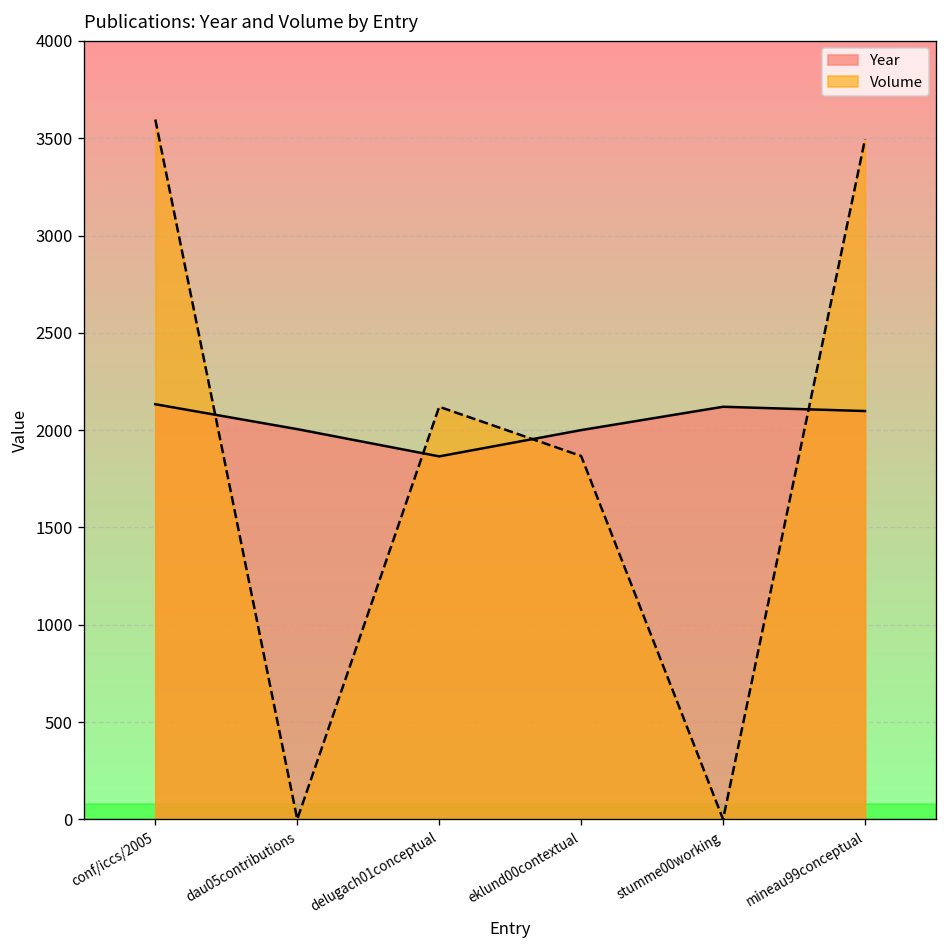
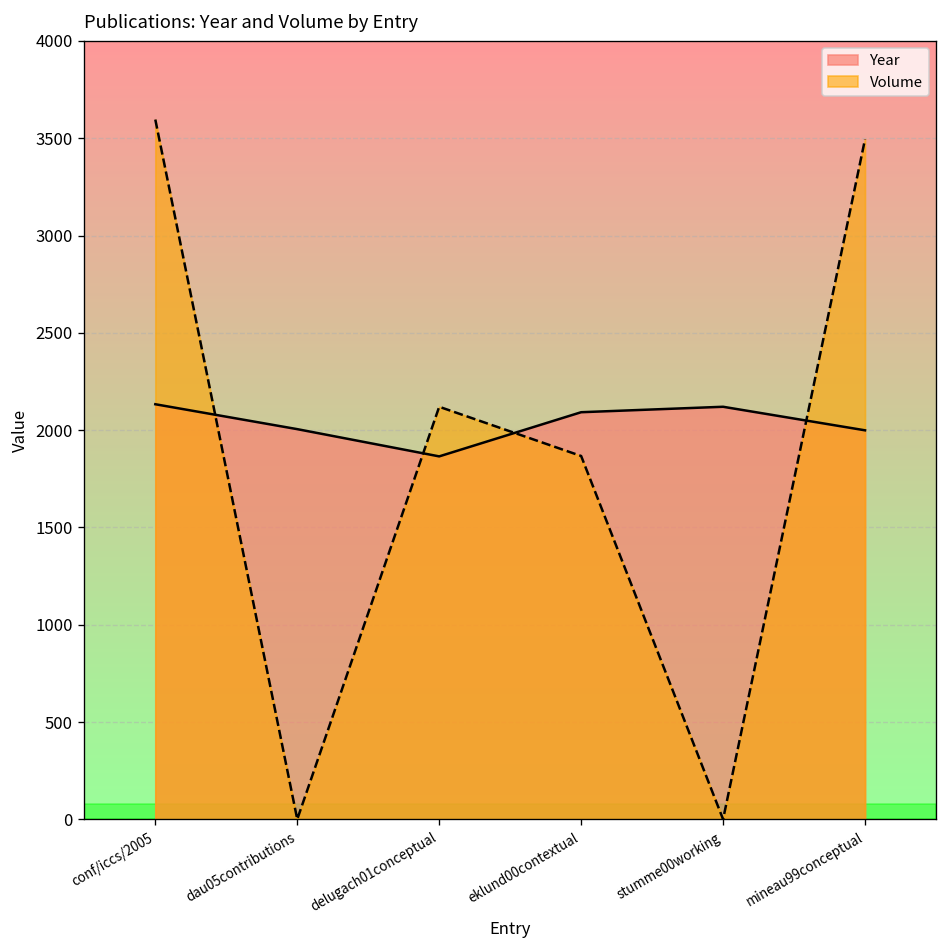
  {
    "Year": {
      "conf/iccs/2005": 2130,
      "dau05contributions": 2010,
      "delugach01conceptual": 1870,
-     "eklund00contextual": 2000,
+     "eklund00contextual": 2090,
      "stumme00working": 2120,
-     "mineau99conceptual": 2100
+     "mineau99conceptual": 2000
    },
    "Volume": {
      "conf/iccs/2005": 3600,
      "dau05contributions": 0,
      "delugach01conceptual": 2120,
      "eklund00contextual": 1870,
      "stumme00working": 0,
      "mineau99conceptual": 3500
    }
  }
